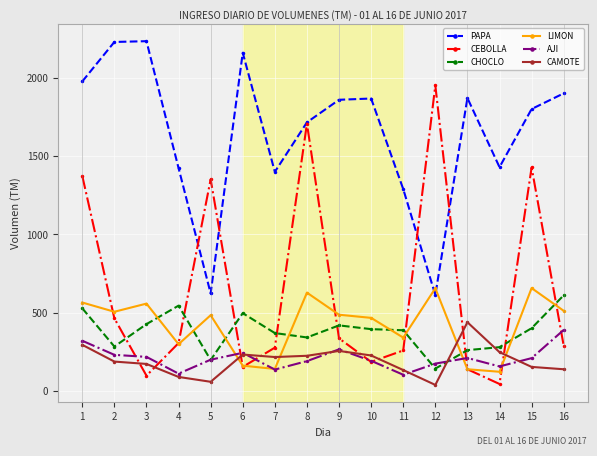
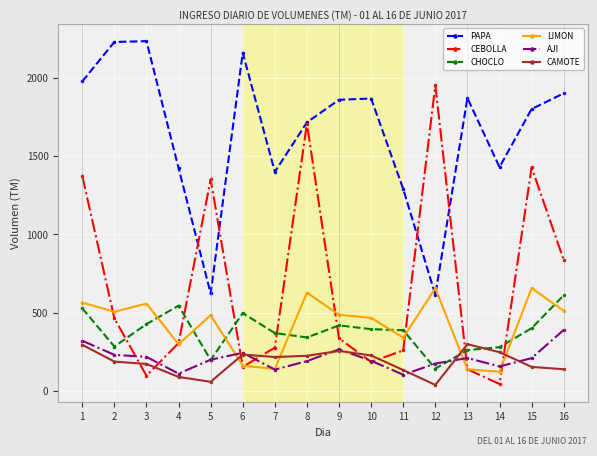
  {
    "PAPA": {
      "1": 1980,
      "2": 2230,
      "3": 2230,
      "4": 1420,
      "5": 620,
      "6": 2160,
      "7": 1400,
      "9": 1860,
      "10": 1870,
      "11": 1290,
      "12": 610,
      "13": 1870,
      "14": 1430,
      "15": 1800,
      "16": 1900
    },
    "CEBOLLA": {
      "1": 1370,
      "2": 460,
      "3": 100,
      "5": 1350,
      "7": 280,
      "9": 340,
      "11": 260,
      "12": 1950,
      "14": 40,
      "15": 1430,
-     "16": 290
+     "16": 840
    },
    "CHOCLO": {
      "1": 530,
      "2": 280,
      "3": 430,
      "4": 540,
      "6": 500,
      "7": 370,
      "8": 340,
      "9": 420,
      "10": 390,
      "11": 390,
      "12": 140,
      "13": 260,
      "14": 280,
      "15": 400,
      "16": 610
    },
    "LIMON": {
      "1": 560,
      "2": 510,
      "3": 560,
      "5": 480,
      "8": 630,
      "9": 490,
      "10": 470,
      "11": 340,
      "12": 660,
      "14": 120,
      "15": 660,
      "16": 510
    },
    "AJI": {
      "1": 320,
      "2": 230,
      "3": 220,
      "4": 110,
      "8": 190,
      "11": 100,
      "12": 170,
      "13": 210,
      "14": 160,
      "15": 210,
      "16": 390
    },
    "CAMOTE": {
      "1": 290,
      "2": 190,
      "3": 170,
      "4": 90,
      "5": 60,
      "7": 220,
      "8": 220,
      "10": 230,
      "11": 130,
      "12": 40,
-     "13": 440,
+     "13": 300,
      "14": 250,
      "15": 150,
      "16": 140
    }
  }
